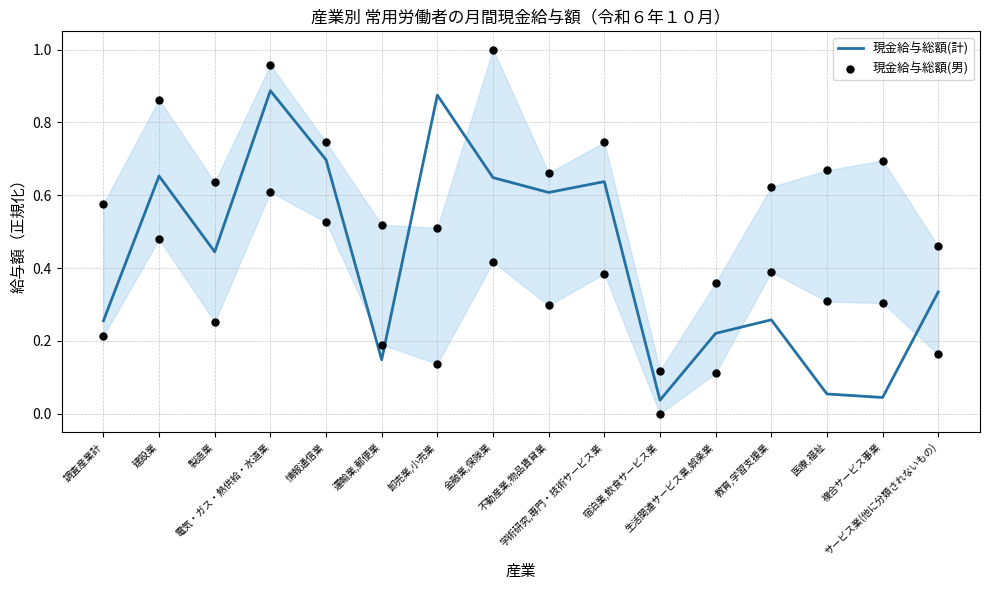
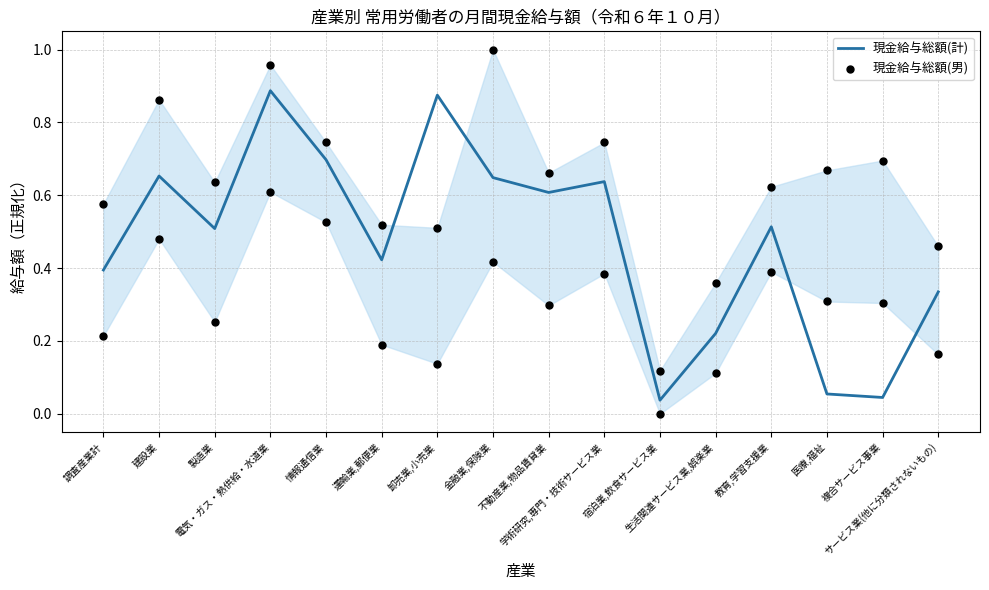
  {
    "現金給与総額(計)": {
-     "調査産業計": 0.26,
+     "調査産業計": 0.39,
      "建設業": 0.65,
-     "製造業": 0.44,
+     "製造業": 0.51,
      "電気・ガス・熱供給・水道業": 0.89,
      "情報通信業": 0.70,
-     "運輸業,郵便業": 0.15,
+     "運輸業,郵便業": 0.42,
      "卸売業,小売業": 0.87,
      "金融業,保険業": 0.65,
      "不動産業,物品賃貸業": 0.61,
      "学術研究,専門・技術サービス業": 0.64,
      "宿泊業,飲食サービス業": 0.04,
      "生活関連サービス業,娯楽業": 0.22,
-     "教育,学習支援業": 0.26,
+     "教育,学習支援業": 0.51,
      "医療,福祉": 0.05,
      "複合サービス事業": 0.04,
      "サービス業(他に分類されないもの)": 0.33
    }
  }
